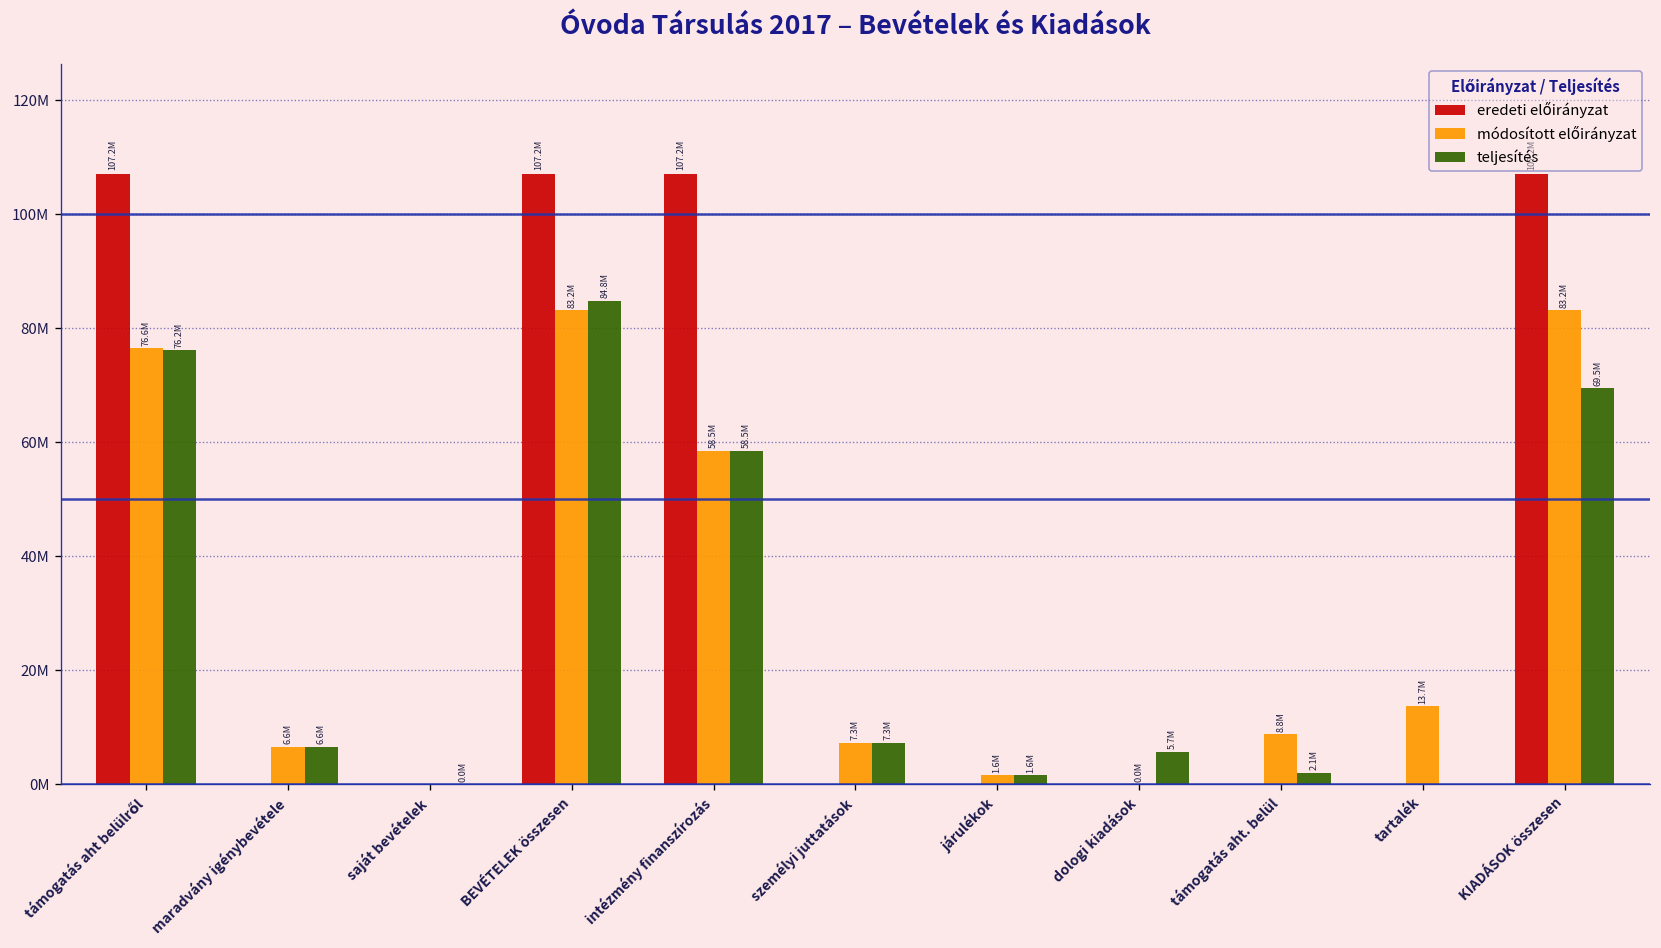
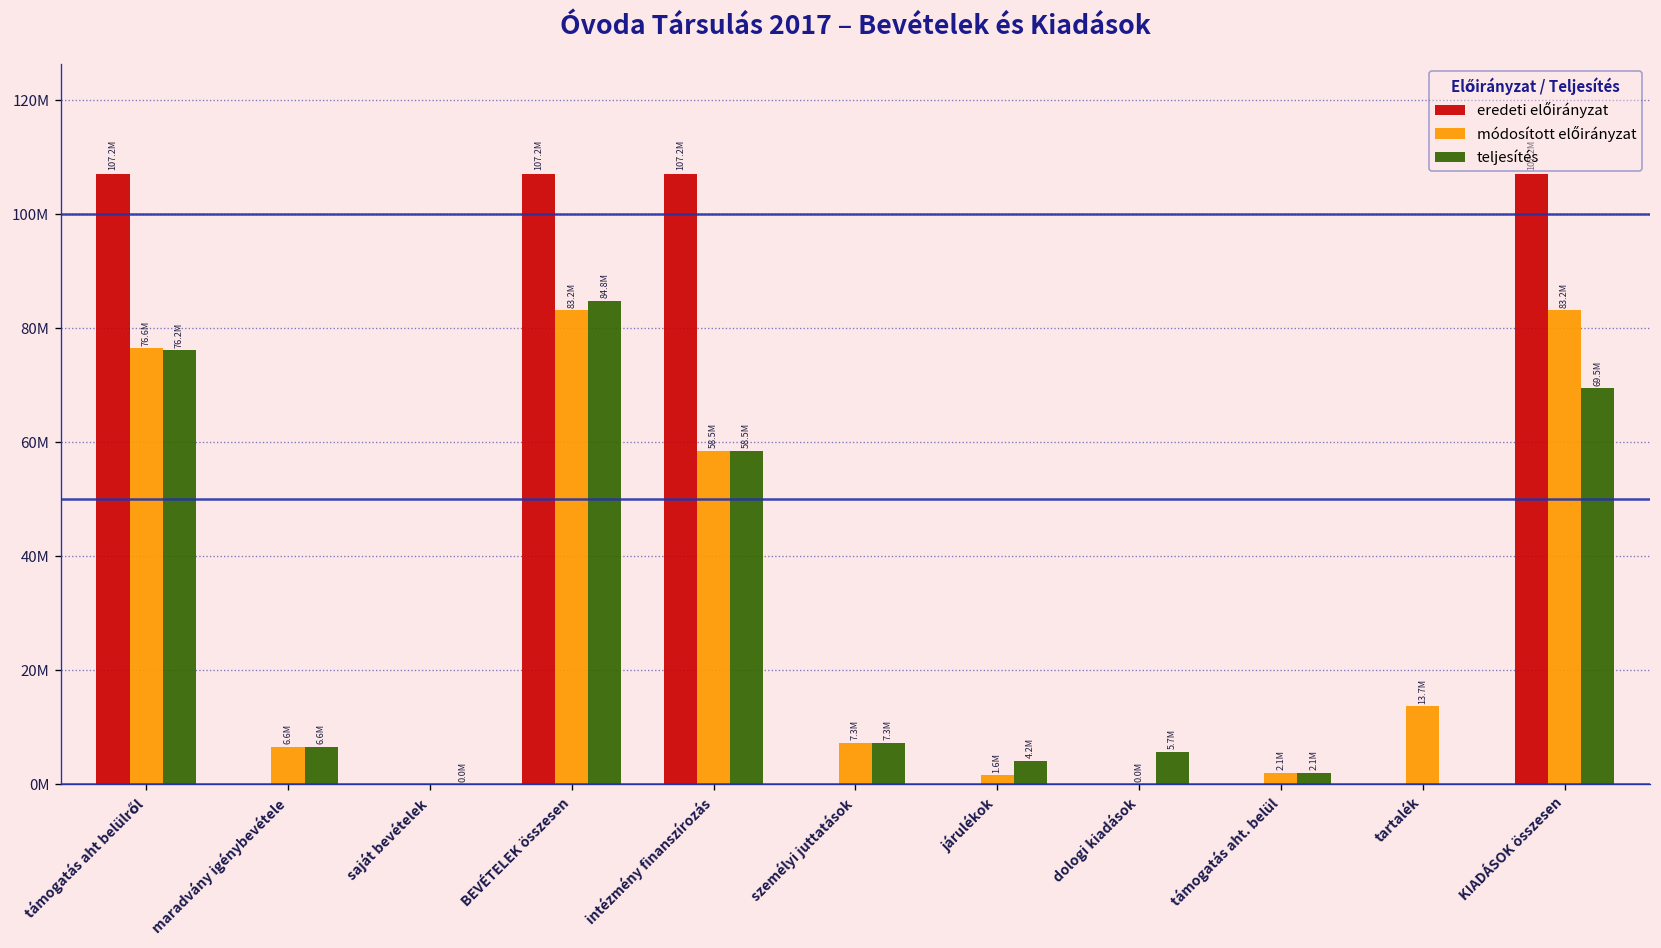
  {
    "eredeti előirányzat": {
      "támogatás aht belülről": "107.2M",
      "BEVÉTELEK összesen": "107.2M",
      "intézmény finanszírozás": "107.2M",
      "dologi kiadások": "0.0M"
    },
    "módosított előirányzat": {
      "támogatás aht belülről": "76.6M",
      "maradvány igénybevétele": "6.6M",
      "saját bevételek": "0.0M",
      "BEVÉTELEK összesen": "83.2M",
      "intézmény finanszírozás": "58.5M",
      "személyi juttatások": "7.3M",
      "járulékok": "1.6M",
-     "támogatás aht. belül": "8.8M",
+     "támogatás aht. belül": "2.1M",
      "tartalék": "13.7M",
      "KIADÁSOK összesen": "83.2M"
    },
    "teljesítés": {
      "támogatás aht belülről": "76.2M",
      "maradvány igénybevétele": "6.6M",
      "BEVÉTELEK összesen": "84.8M",
      "intézmény finanszírozás": "58.5M",
      "személyi juttatások": "7.3M",
-     "járulékok": "1.6M",
+     "járulékok": "4.2M",
      "dologi kiadások": "5.7M",
      "támogatás aht. belül": "2.1M",
      "KIADÁSOK összesen": "69.5M"
    }
  }
